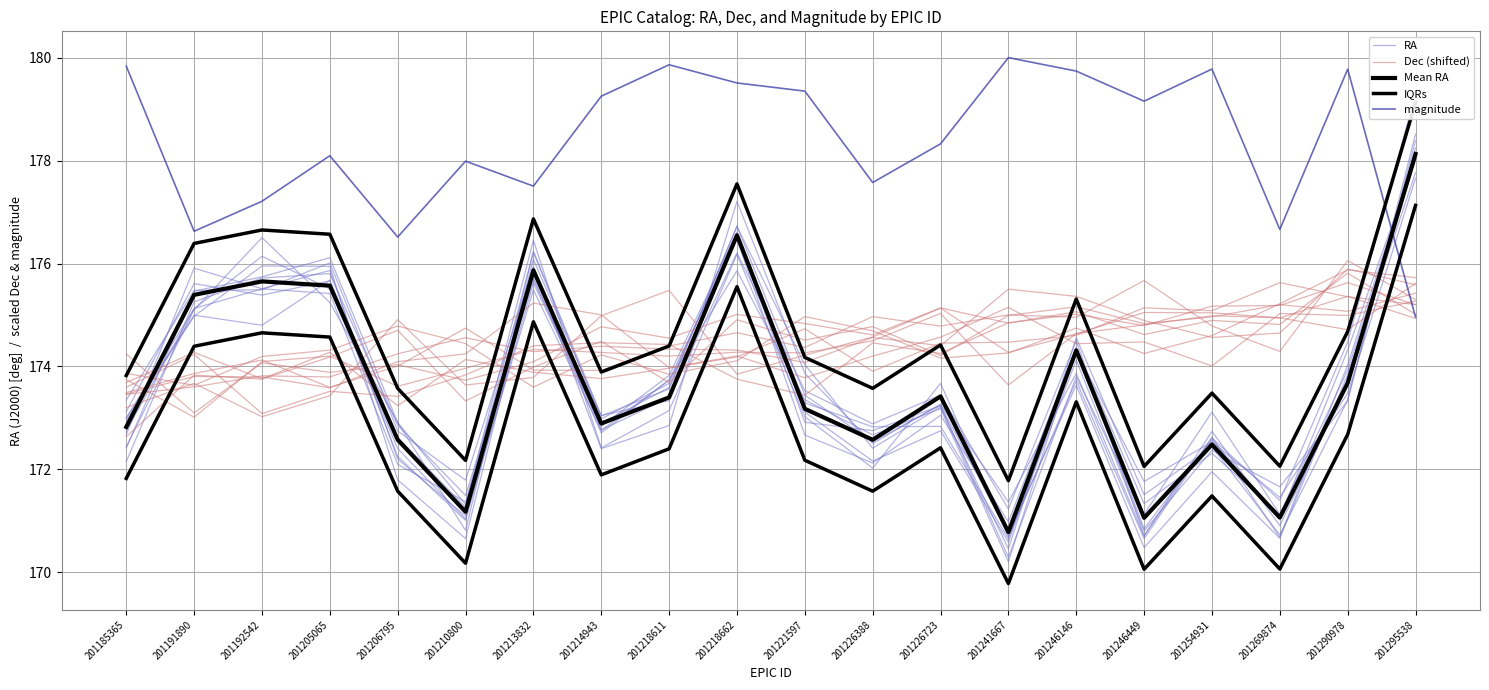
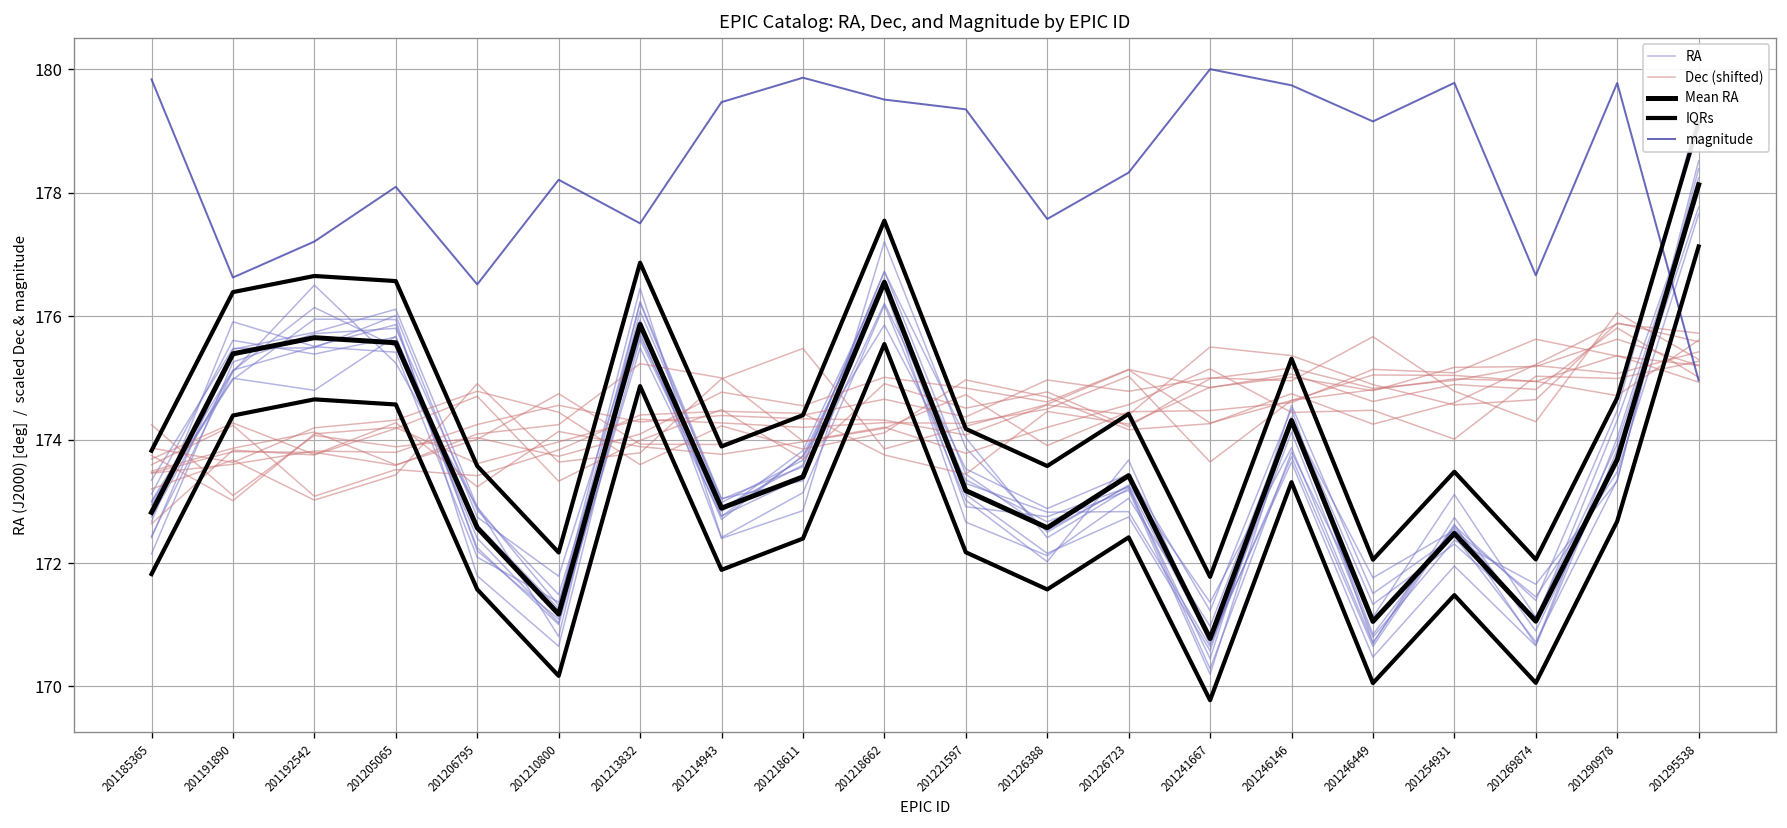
  {
    "magnitude": {
      "201185365": 179.8,
      "201191890": 176.6,
      "201192542": 177.2,
      "201205065": 178.1,
      "201206795": 176.5,
-     "201210800": 178.0,
+     "201210800": 178.2,
      "201213832": 177.5,
-     "201214943": 179.3,
+     "201214943": 179.5,
      "201218611": 179.9,
      "201218662": 179.5,
      "201221597": 179.4,
      "201226388": 177.6,
      "201226723": 178.3,
      "201241667": 180.0,
      "201246146": 179.7,
      "201246449": 179.2,
      "201254931": 179.8,
      "201269874": 176.7,
      "201290978": 179.8
    }
  }
